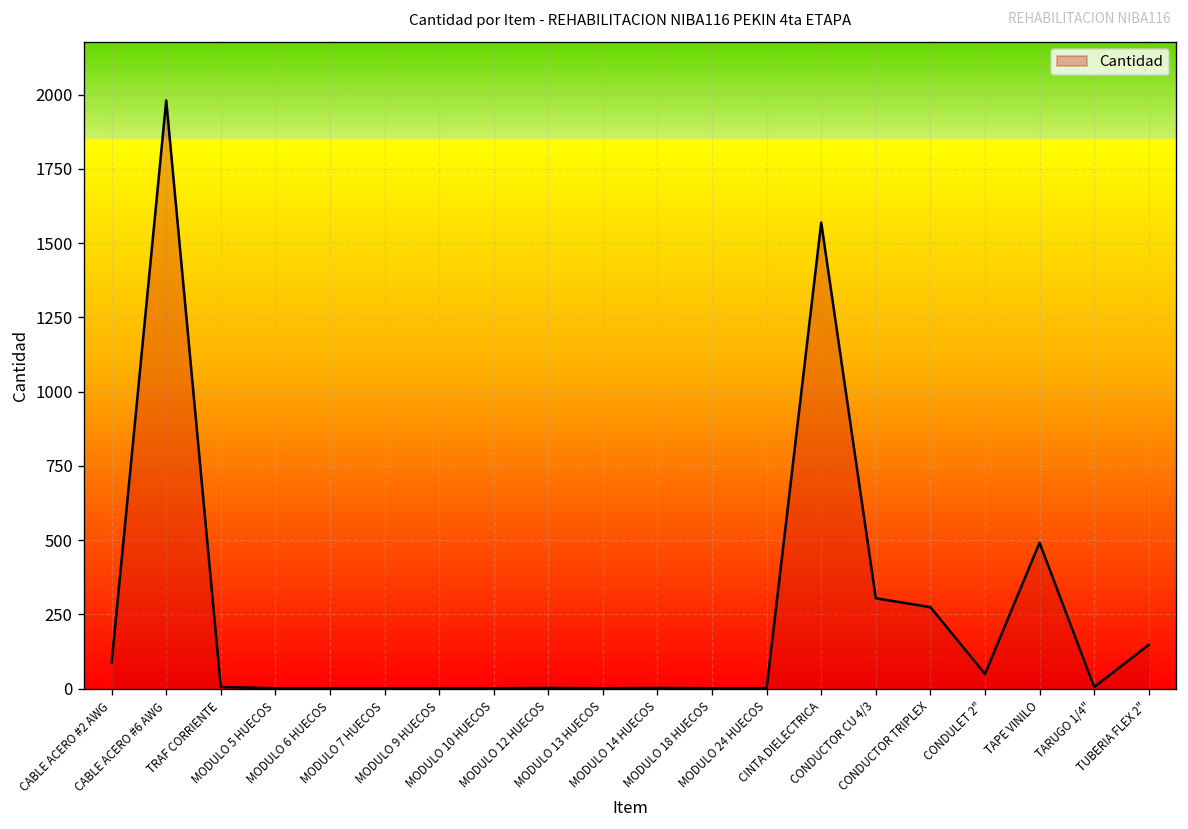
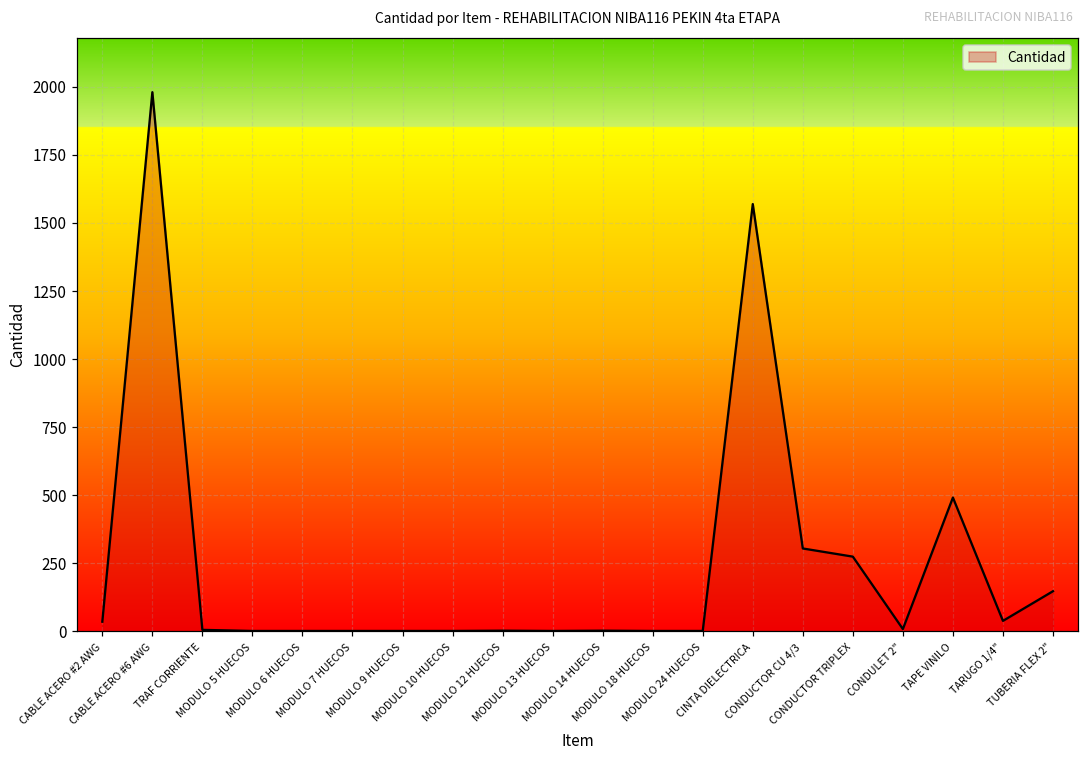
  {
-   "CABLE ACERO #2 AWG": 90,
+   "CABLE ACERO #2 AWG": 40,
    "CABLE ACERO #6 AWG": 1980,
    "TRAF CORRIENTE": 10,
    "MODULO 5 HUECOS": 0,
    "MODULO 6 HUECOS": 0,
    "MODULO 7 HUECOS": 0,
    "MODULO 9 HUECOS": 0,
    "MODULO 10 HUECOS": 0,
    "MODULO 12 HUECOS": 0,
    "MODULO 13 HUECOS": 0,
    "MODULO 14 HUECOS": 0,
    "MODULO 18 HUECOS": 0,
    "MODULO 24 HUECOS": 0,
    "CINTA DIELECTRICA": 1570,
    "CONDUCTOR CU 4/3": 300,
    "CONDUCTOR TRIPLEX": 270,
-   "CONDULET 2\"": 50,
+   "CONDULET 2\"": 10,
    "TAPE VINILO": 490,
-   "TARUGO 1/4\"": 10,
+   "TARUGO 1/4\"": 40,
    "TUBERIA FLEX 2\"": 150
  }
